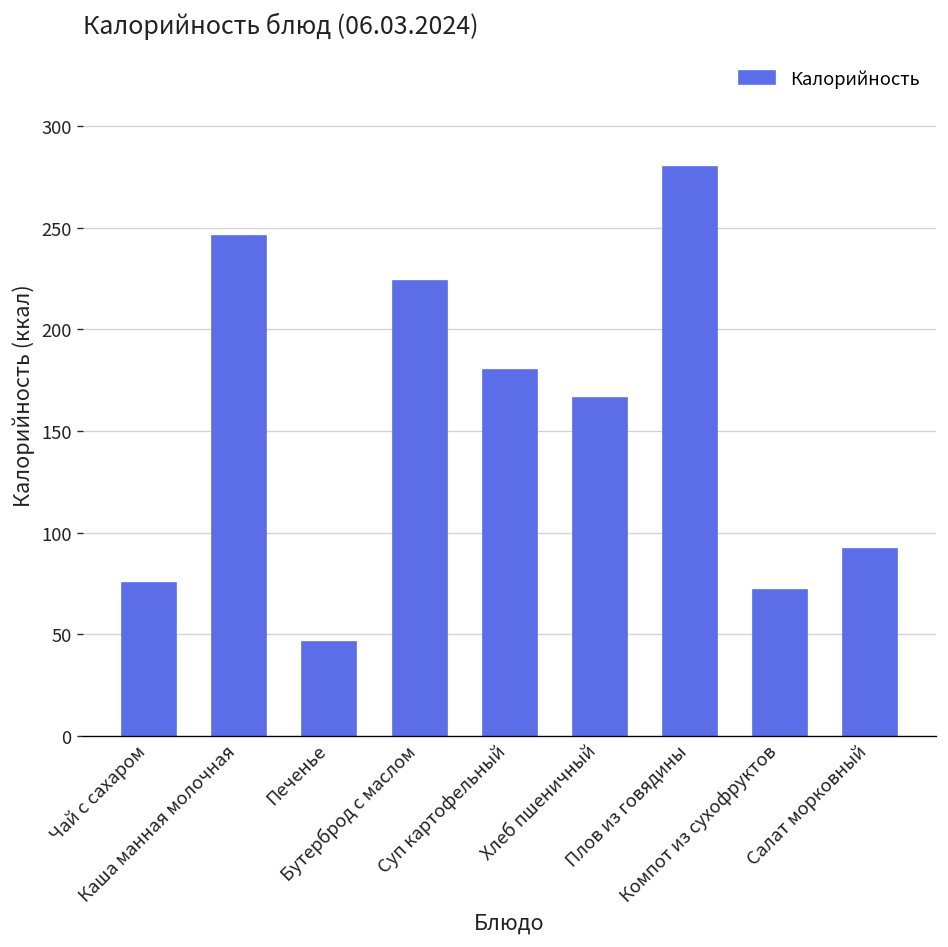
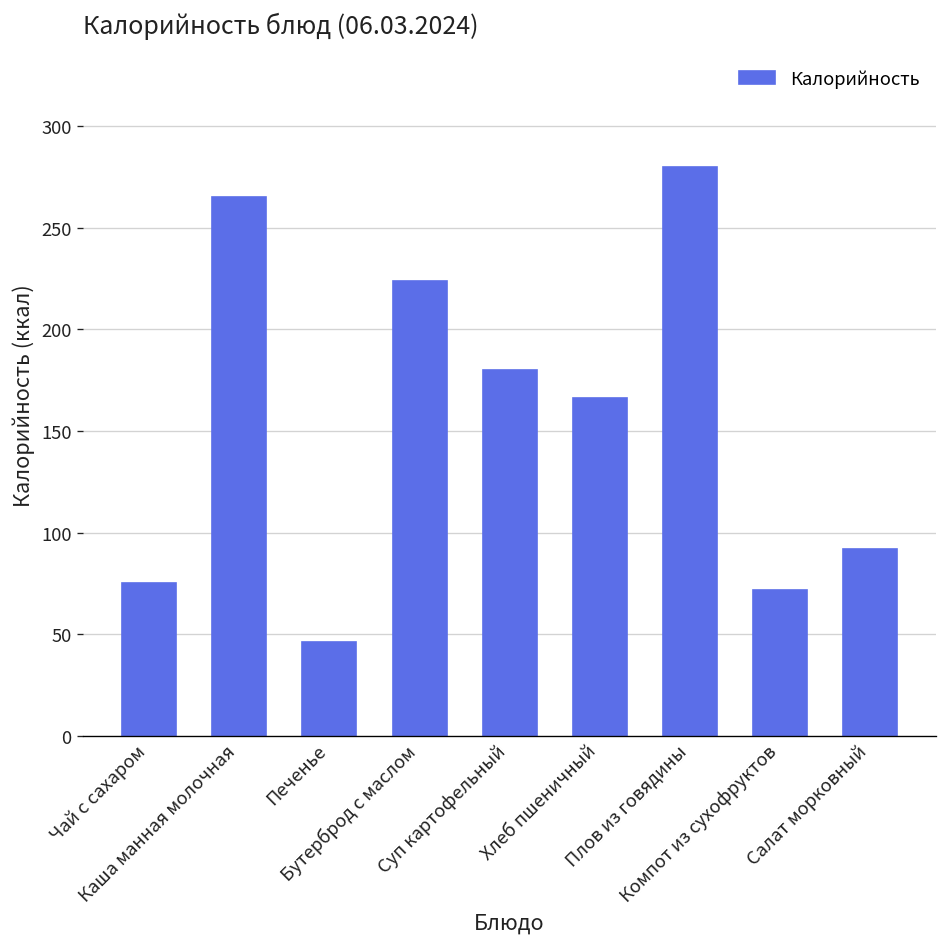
  {
    "Чай с сахаром": 75,
-   "Каша манная молочная": 246,
+   "Каша манная молочная": 265,
    "Печенье": 46,
    "Бутерброд с маслом": 224,
    "Суп картофельный": 180,
    "Хлеб пшеничный": 166,
    "Плов из говядины": 280,
    "Компот из сухофруктов": 72,
    "Салат морковный": 92
  }
